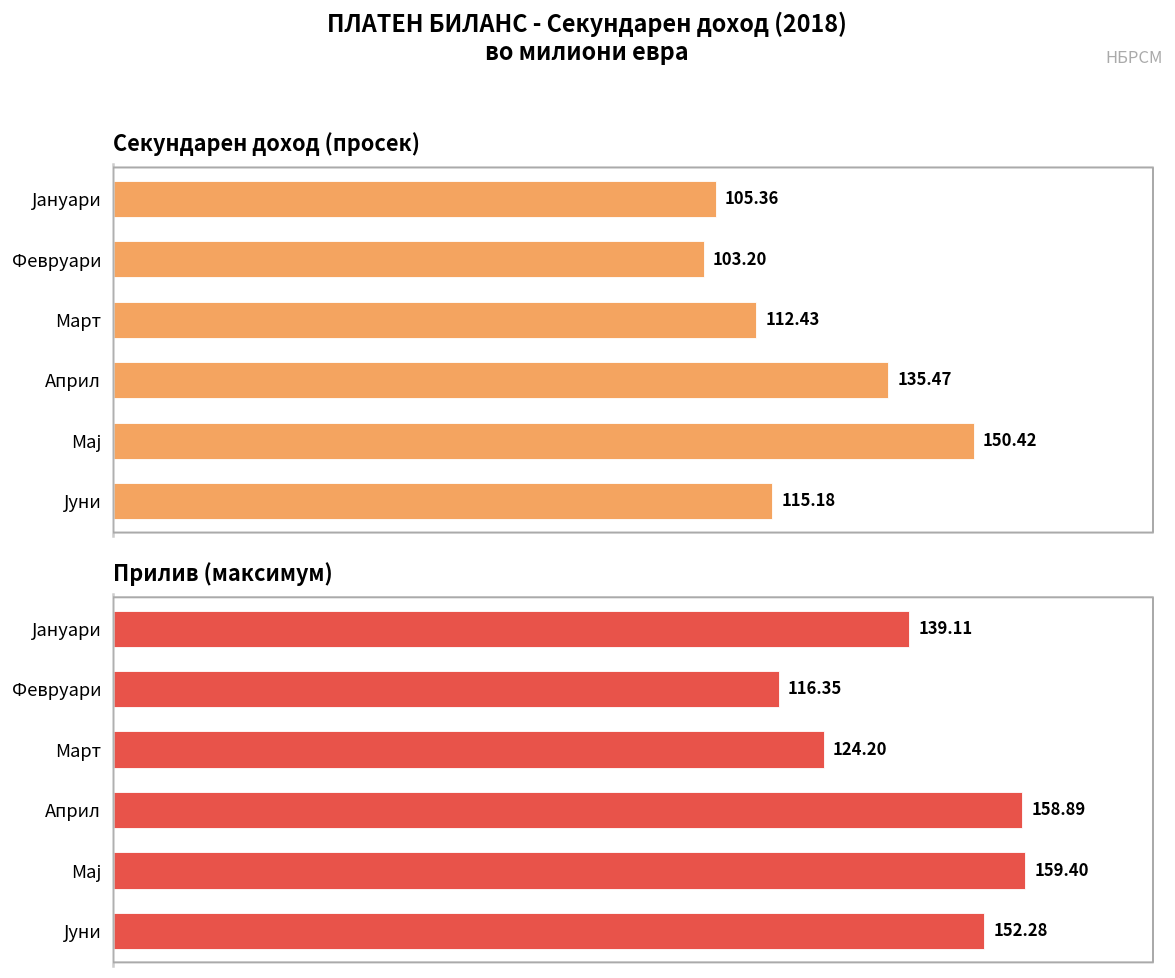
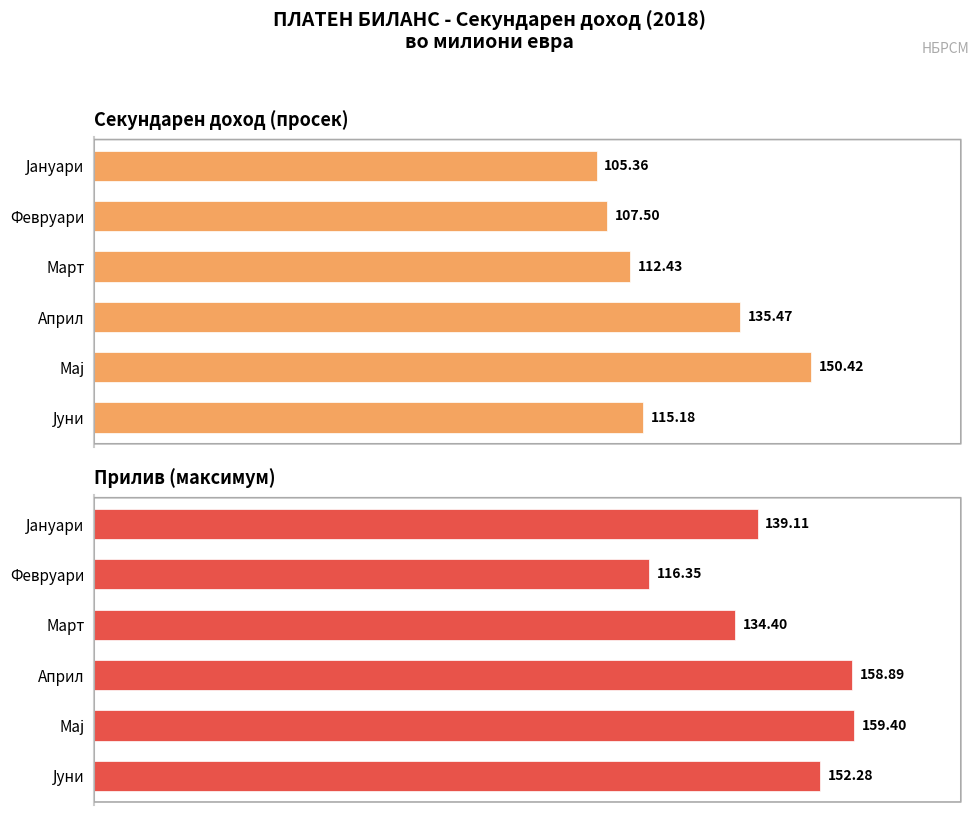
  {
    "Секундарен доход (просек)": {
      "Јануари": 105.36,
-     "Февруари": 103.20,
+     "Февруари": 107.50,
      "Март": 112.43,
      "Април": 135.47,
      "Мај": 150.42,
      "Јуни": 115.18
    },
    "Прилив (максимум)": {
      "Јануари": 139.11,
      "Февруари": 116.35,
-     "Март": 124.20,
+     "Март": 134.40,
      "Април": 158.89,
      "Мај": 159.40,
      "Јуни": 152.28
    }
  }
